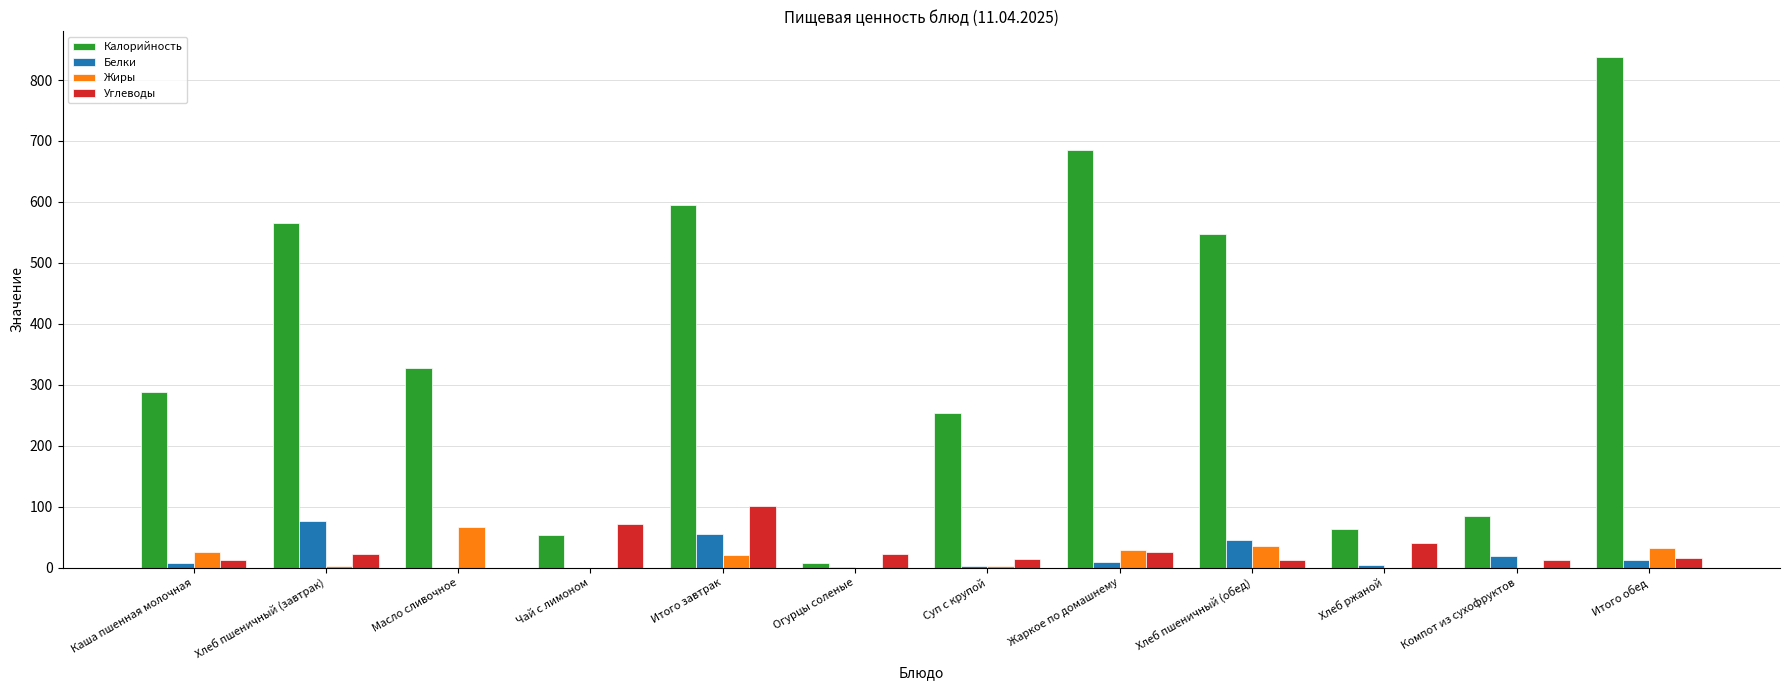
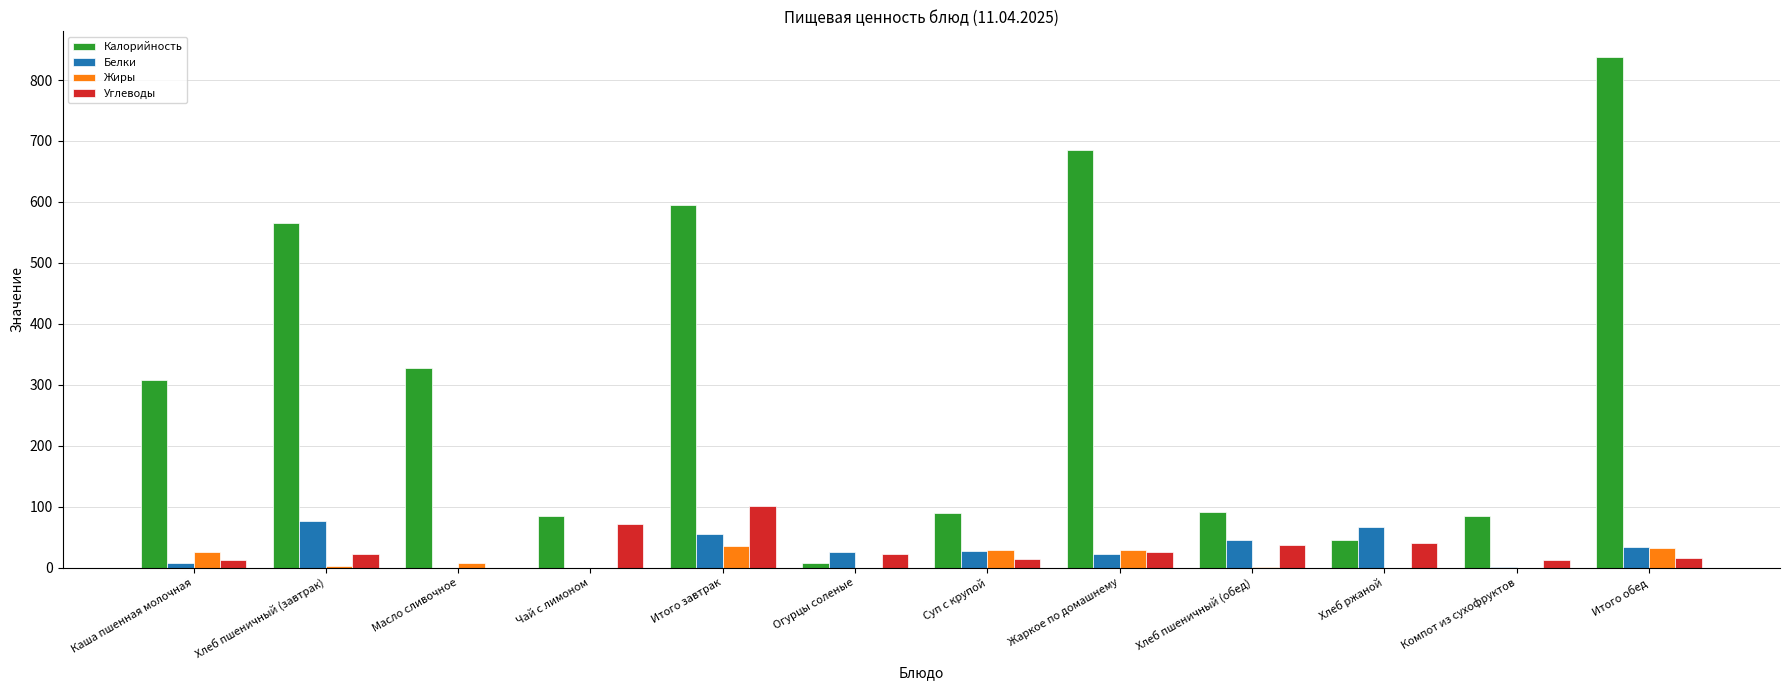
  {
    "Калорийность": {
-     "Каша пшенная молочная": 290,
+     "Каша пшенная молочная": 310,
      "Хлеб пшеничный (завтрак)": 570,
      "Масло сливочное": 330,
-     "Чай с лимоном": 50,
+     "Чай с лимоном": 90,
      "Итого завтрак": 600,
      "Огурцы соленые": 10,
-     "Суп с крупой": 250,
+     "Суп с крупой": 90,
      "Жаркое по домашнему": 690,
-     "Хлеб пшеничный (обед)": 550,
-     "Хлеб ржаной": 60,
+     "Хлеб пшеничный (обед)": 90,
+     "Хлеб ржаной": 50,
      "Компот из сухофруктов": 80,
      "Итого обед": 840
    },
    "Белки": {
      "Каша пшенная молочная": 10,
      "Хлеб пшеничный (завтрак)": 80,
      "Масло сливочное": 0,
      "Чай с лимоном": 0,
      "Итого завтрак": 60,
-     "Огурцы соленые": 0,
-     "Суп с крупой": 0,
-     "Жаркое по домашнему": 10,
+     "Огурцы соленые": 30,
+     "Суп с крупой": 30,
+     "Жаркое по домашнему": 20,
      "Хлеб пшеничный (обед)": 50,
-     "Хлеб ржаной": 0,
-     "Компот из сухофруктов": 20,
-     "Итого обед": 10
+     "Хлеб ржаной": 70,
+     "Компот из сухофруктов": 0,
+     "Итого обед": 30
    },
    "Жиры": {
      "Каша пшенная молочная": 30,
-     "Масло сливочное": 70,
+     "Масло сливочное": 10,
      "Чай с лимоном": 0,
-     "Итого завтрак": 20,
+     "Итого завтрак": 40,
      "Огурцы соленые": 0,
-     "Суп с крупой": 0,
+     "Суп с крупой": 30,
      "Жаркое по домашнему": 30,
-     "Хлеб пшеничный (обед)": 40,
+     "Хлеб пшеничный (обед)": 0,
      "Хлеб ржаной": 0,
      "Компот из сухофруктов": 0,
      "Итого обед": 30
    },
    "Углеводы": {
      "Каша пшенная молочная": 10,
      "Хлеб пшеничный (завтрак)": 20,
      "Масло сливочное": 0,
      "Чай с лимоном": 70,
      "Итого завтрак": 100,
      "Огурцы соленые": 20,
      "Суп с крупой": 20,
      "Жаркое по домашнему": 30,
-     "Хлеб пшеничный (обед)": 10,
+     "Хлеб пшеничный (обед)": 40,
      "Хлеб ржаной": 40,
      "Компот из сухофруктов": 10,
      "Итого обед": 20
    }
  }
